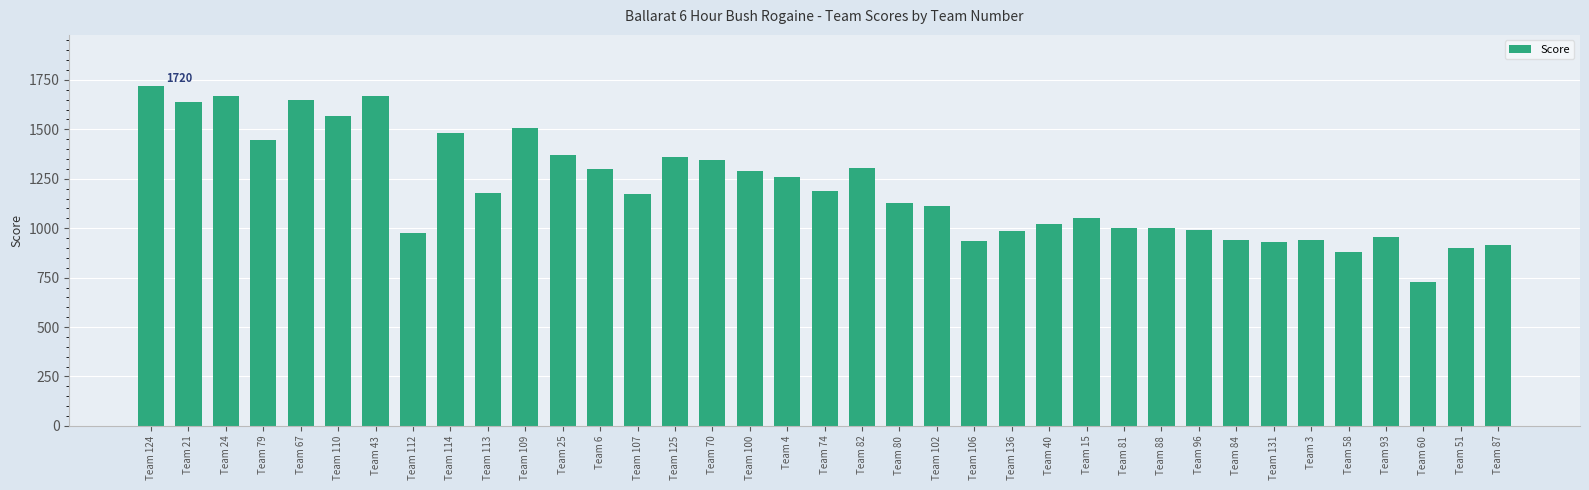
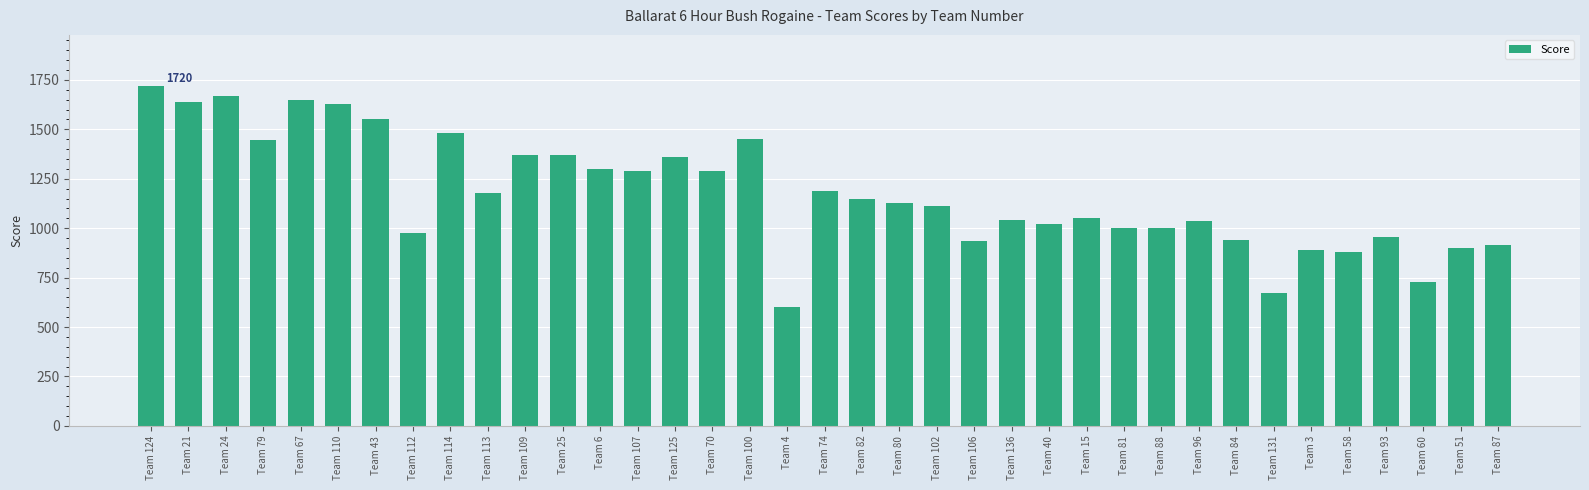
  {
    "Team 21": 1640,
    "Team 24": 1670,
    "Team 79": 1450,
    "Team 67": 1650,
-   "Team 110": 1570,
-   "Team 43": 1670,
+   "Team 110": 1630,
+   "Team 43": 1550,
    "Team 112": 980,
    "Team 114": 1480,
    "Team 113": 1180,
-   "Team 109": 1510,
+   "Team 109": 1370,
    "Team 25": 1370,
    "Team 6": 1300,
-   "Team 107": 1170,
+   "Team 107": 1290,
    "Team 125": 1360,
-   "Team 70": 1350,
-   "Team 100": 1290,
-   "Team 4": 1260,
+   "Team 70": 1290,
+   "Team 100": 1450,
+   "Team 4": 600,
    "Team 74": 1190,
-   "Team 82": 1310,
+   "Team 82": 1150,
    "Team 80": 1130,
    "Team 102": 1110,
    "Team 106": 940,
-   "Team 136": 990,
+   "Team 136": 1040,
    "Team 40": 1020,
    "Team 15": 1050,
    "Team 81": 1000,
    "Team 88": 1000,
-   "Team 96": 990,
+   "Team 96": 1040,
    "Team 84": 940,
-   "Team 131": 930,
-   "Team 3": 940,
+   "Team 131": 670,
+   "Team 3": 890,
    "Team 58": 880,
    "Team 93": 960,
    "Team 60": 730,
    "Team 51": 900,
    "Team 87": 910
  }
